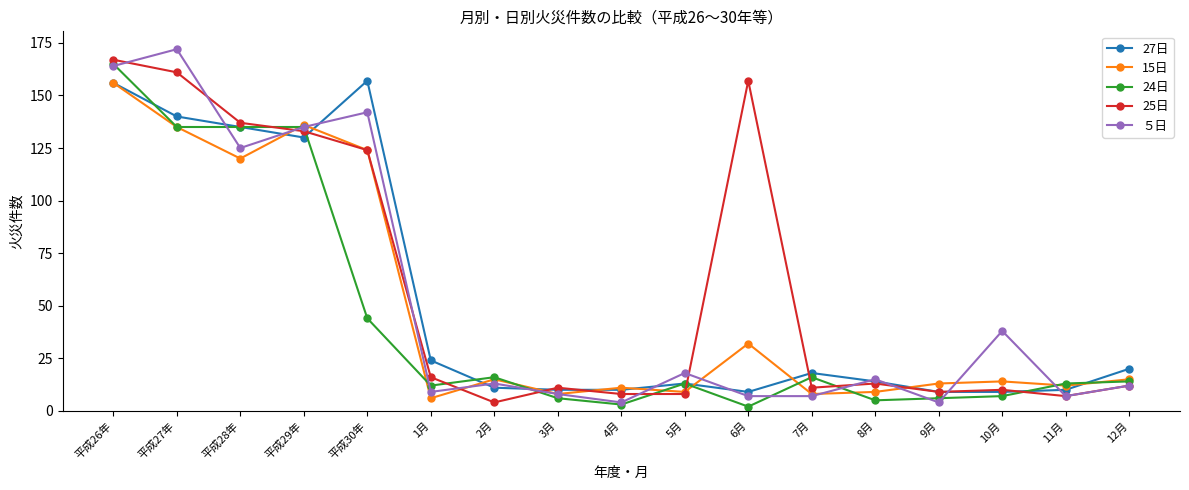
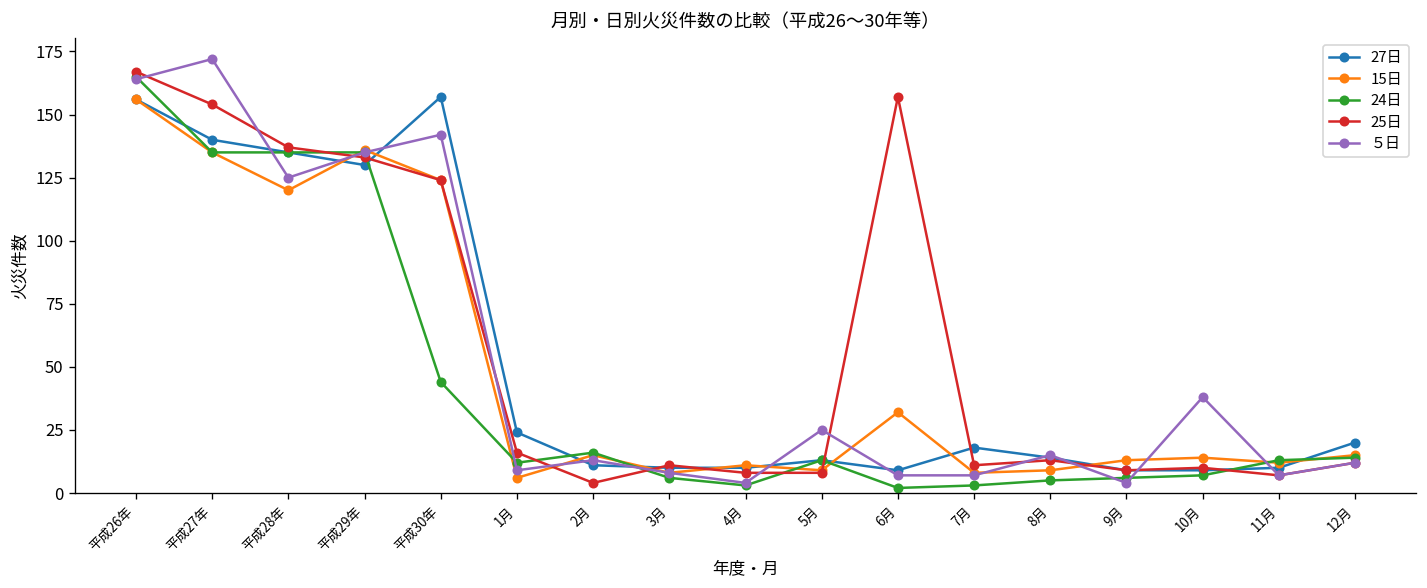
  {
    "27日": {
      "平成27年": 140,
      "平成29年": 130,
      "平成30年": 157,
      "1月": 24,
      "2月": 11,
      "6月": 9,
      "7月": 18,
      "11月": 10,
      "12月": 20
    },
    "15日": {
      "平成28年": 120,
      "1月": 6,
      "6月": 32,
      "8月": 9,
      "9月": 13,
      "10月": 14
    },
    "24日": {
      "平成30年": 44,
      "1月": 12,
      "3月": 6,
      "6月": 2,
-     "7月": 16,
+     "7月": 3,
      "8月": 5,
      "9月": 6,
      "10月": 7
    },
    "25日": {
      "平成26年": 167,
-     "平成27年": 161,
+     "平成27年": 154,
      "平成28年": 137,
      "平成29年": 133,
      "1月": 16,
      "2月": 4,
      "4月": 8,
      "6月": 157,
      "7月": 11
    },
    "５日": {
      "平成27年": 172,
      "平成28年": 125,
      "平成30年": 142,
      "1月": 9,
      "2月": 13,
-     "5月": 18,
+     "5月": 25,
      "6月": 7,
      "9月": 4,
      "10月": 38
    }
  }
